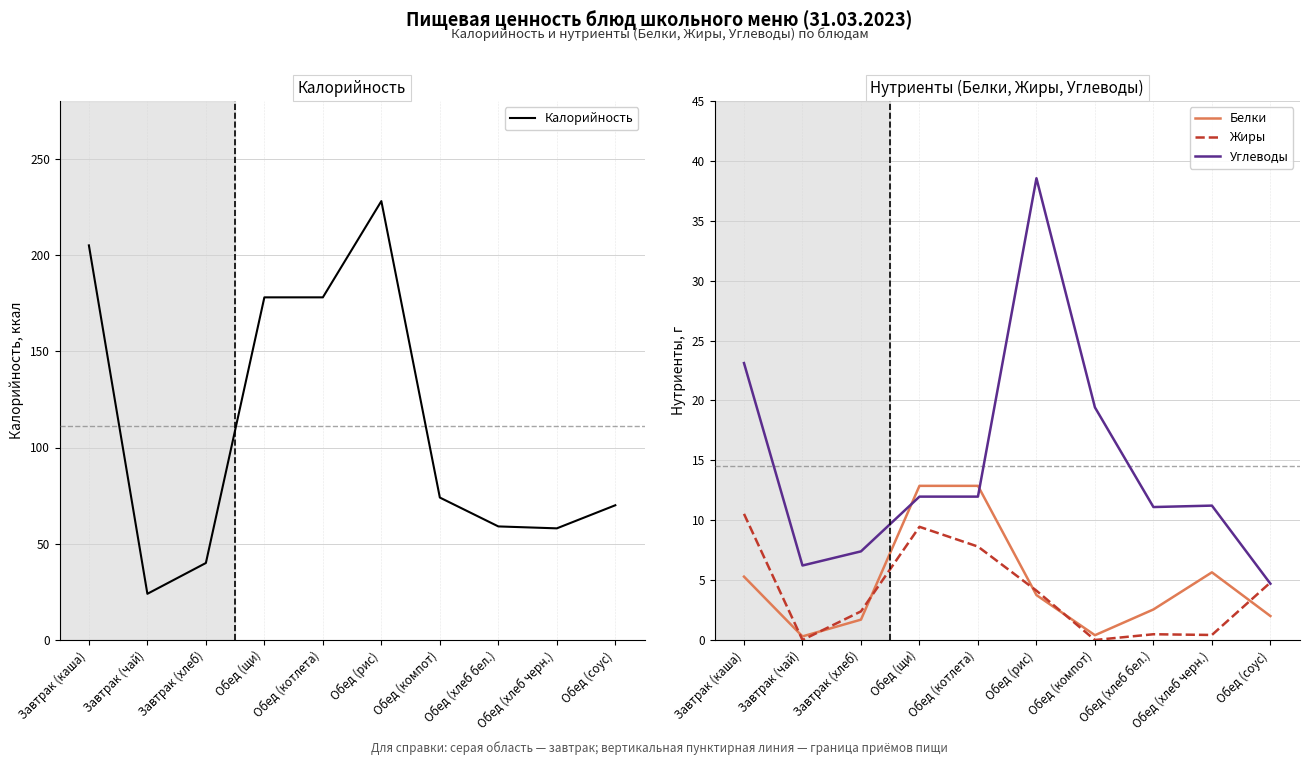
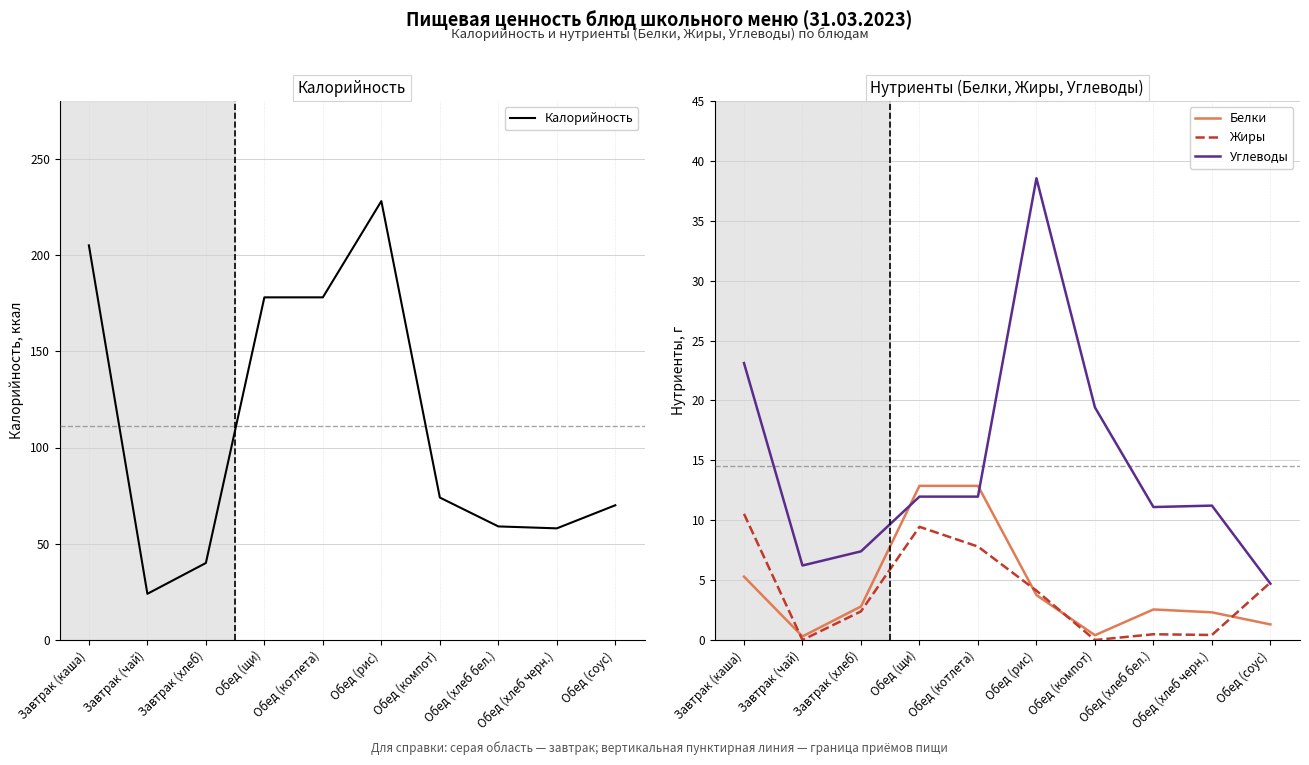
  {
    "Калорийность": {
      "Завтрак (каша)": 205,
      "Завтрак (чай)": 24,
      "Завтрак (хлеб)": 40,
      "Обед (щи)": 178,
      "Обед (котлета)": 178,
      "Обед (рис)": 228,
      "Обед (компот)": 74,
      "Обед (хлеб бел.)": 59,
      "Обед (хлеб черн.)": 58,
      "Обед (соус)": 70
    },
    "Нутриенты (Белки, Жиры, Углеводы)": {
      "Белки": {
        "Завтрак (каша)": 5.3,
        "Завтрак (чай)": 0.3,
-       "Завтрак (хлеб)": 1.7,
+       "Завтрак (хлеб)": 2.8,
        "Обед (щи)": 12.9,
        "Обед (котлета)": 12.9,
        "Обед (рис)": 3.8,
        "Обед (компот)": 0.4,
        "Обед (хлеб бел.)": 2.6,
-       "Обед (хлеб черн.)": 5.7,
-       "Обед (соус)": 2.0
+       "Обед (хлеб черн.)": 2.3,
+       "Обед (соус)": 1.3
      },
      "Жиры": {
        "Завтрак (каша)": 10.5,
        "Завтрак (чай)": 0.0,
        "Завтрак (хлеб)": 2.4,
        "Обед (щи)": 9.5,
        "Обед (котлета)": 7.8,
        "Обед (рис)": 4.1,
        "Обед (компот)": 0.0,
        "Обед (хлеб бел.)": 0.5,
        "Обед (хлеб черн.)": 0.4
      },
      "Углеводы": {
        "Завтрак (каша)": 23.1,
        "Завтрак (чай)": 6.2,
        "Завтрак (хлеб)": 7.4,
        "Обед (щи)": 12.0,
        "Обед (котлета)": 12.0,
        "Обед (рис)": 38.6,
        "Обед (компот)": 19.4,
        "Обед (хлеб бел.)": 11.1,
        "Обед (хлеб черн.)": 11.2
      }
    }
  }
